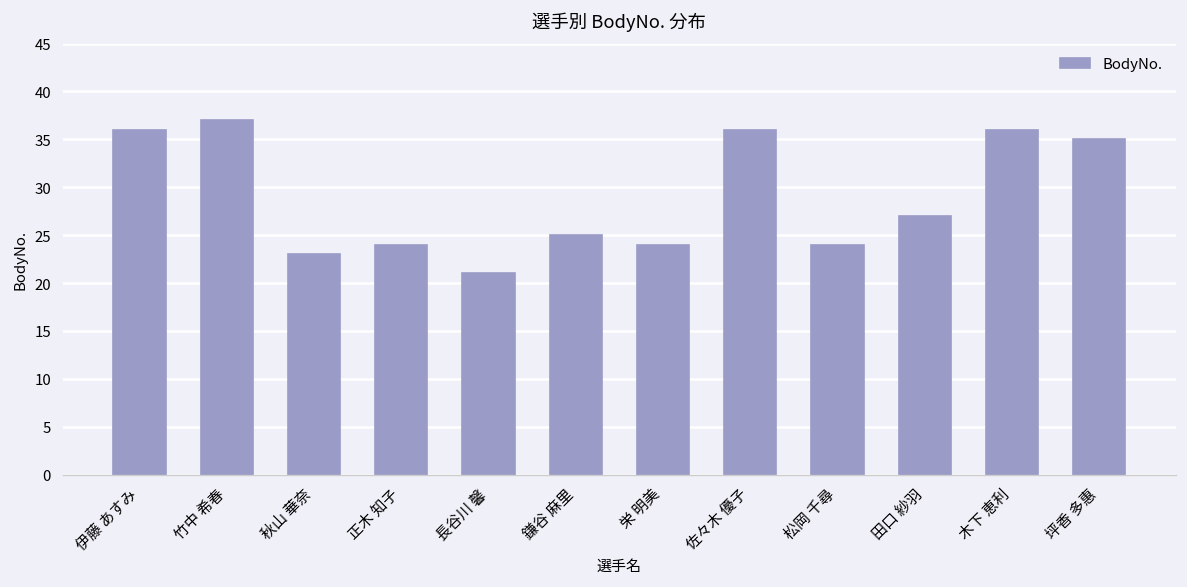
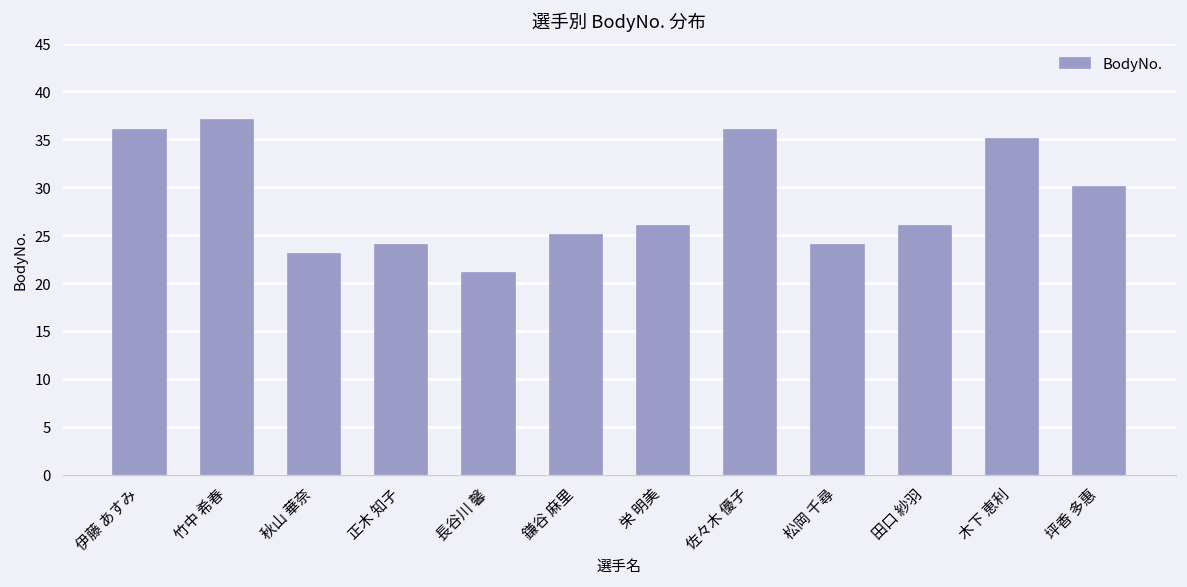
  {
    "伊藤 あすみ": 36,
    "竹中 希春": 37,
    "秋山 華奈": 23,
    "正木 知子": 24,
    "長谷川 馨": 21,
    "鎌谷 麻里": 25,
-   "栄 明美": 24,
+   "栄 明美": 26,
    "佐々木 優子": 36,
    "松岡 千尋": 24,
-   "田口 紗羽": 27,
-   "木下 恵利": 36,
-   "坪香 多惠": 35
+   "田口 紗羽": 26,
+   "木下 恵利": 35,
+   "坪香 多惠": 30
  }
